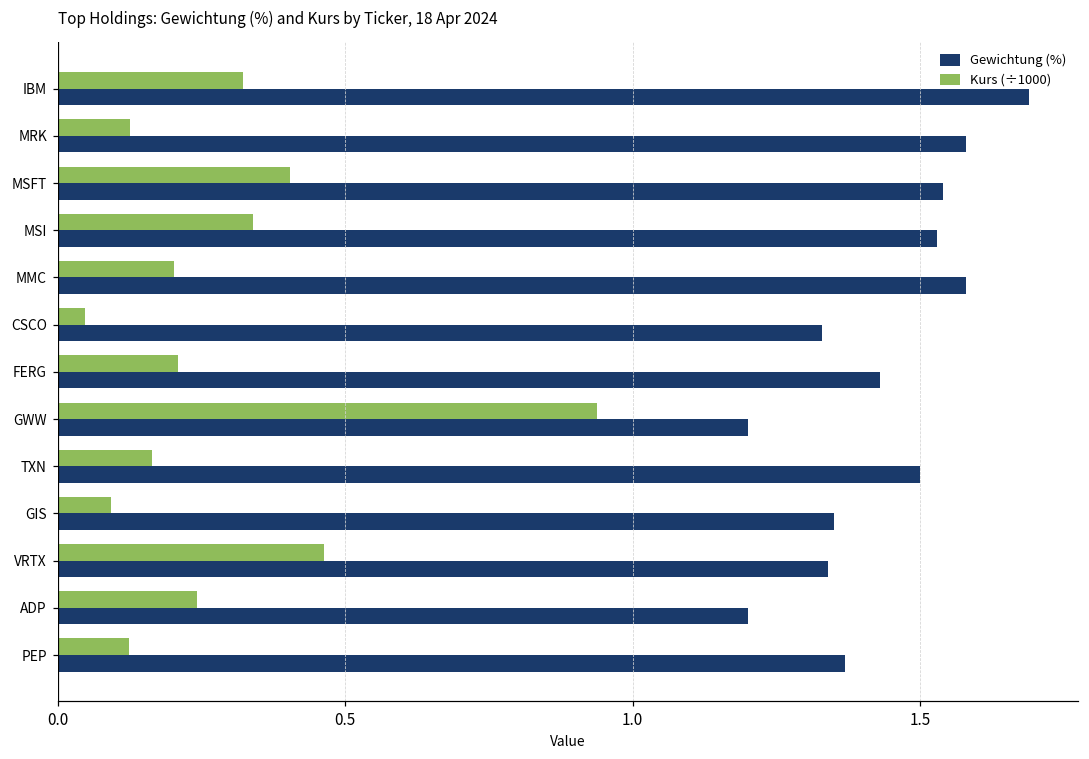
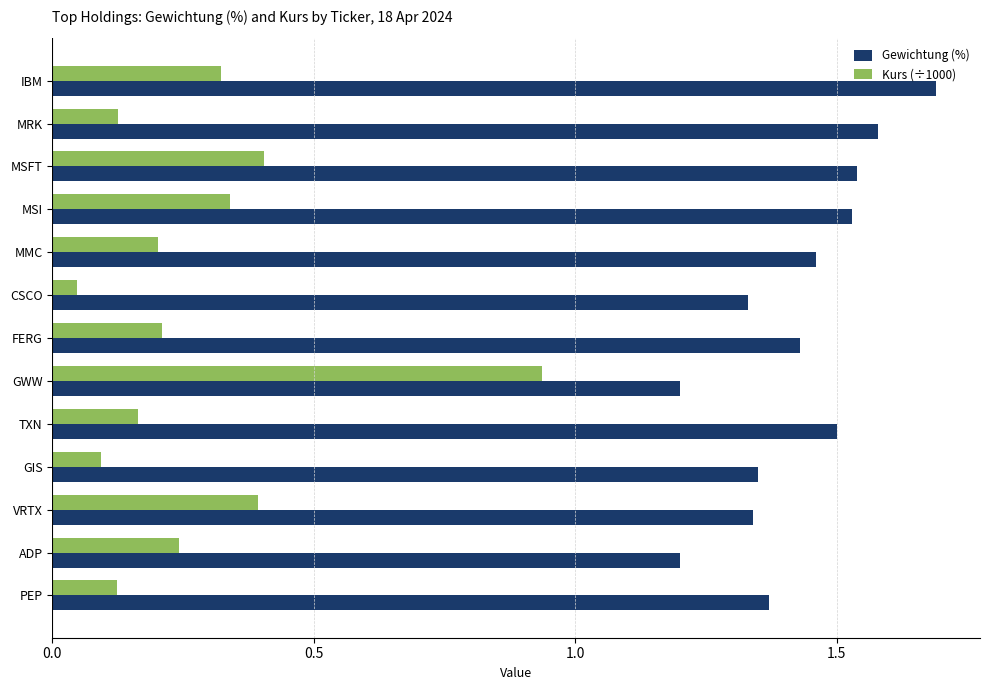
  {
    "Gewichtung (%)": {
      "IBM": 1.69,
      "MRK": 1.58,
      "MSFT": 1.54,
      "MSI": 1.53,
-     "MMC": 1.58,
+     "MMC": 1.46,
      "CSCO": 1.33,
      "FERG": 1.43,
      "GWW": 1.20,
      "TXN": 1.50,
      "GIS": 1.35,
      "VRTX": 1.34,
      "ADP": 1.20,
      "PEP": 1.37
    },
    "Kurs (÷1000)": {
      "IBM": 0.32,
      "MRK": 0.13,
      "MSFT": 0.40,
      "MSI": 0.34,
      "MMC": 0.20,
      "CSCO": 0.05,
      "FERG": 0.21,
      "GWW": 0.94,
      "TXN": 0.16,
      "GIS": 0.09,
-     "VRTX": 0.46,
+     "VRTX": 0.39,
      "ADP": 0.24,
      "PEP": 0.12
    }
  }
